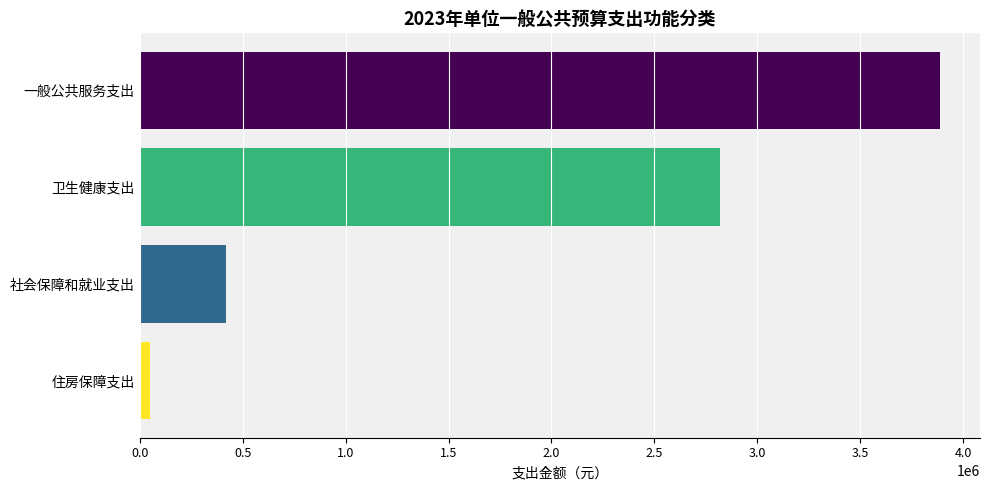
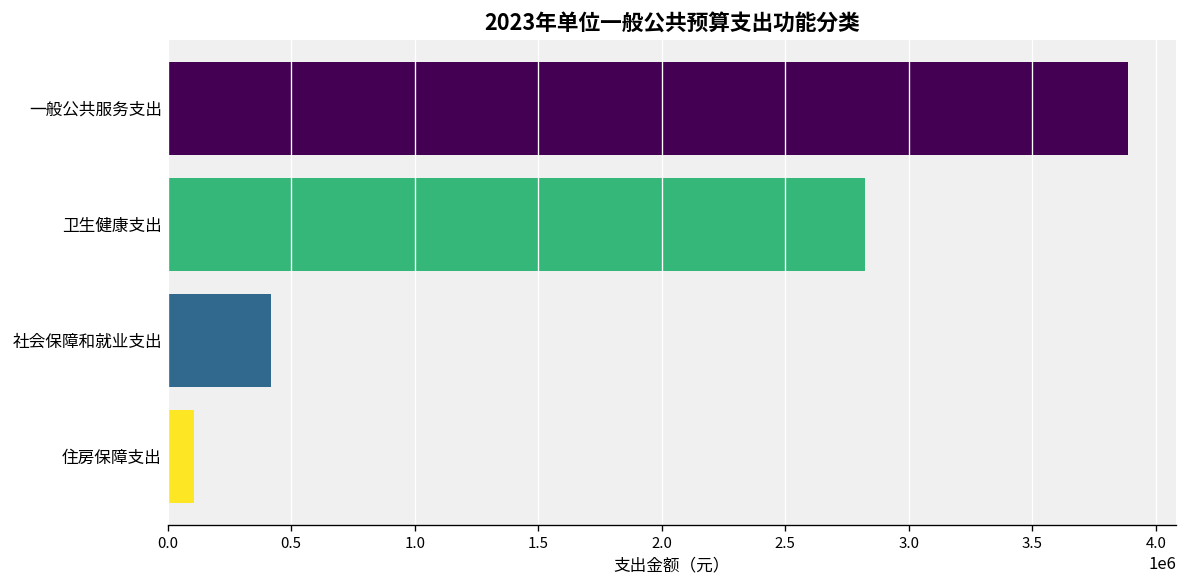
  {
    "一般公共服务支出": 3890000,
    "卫生健康支出": 2820000,
    "社会保障和就业支出": 420000,
-   "住房保障支出": 50000
+   "住房保障支出": 110000
  }
